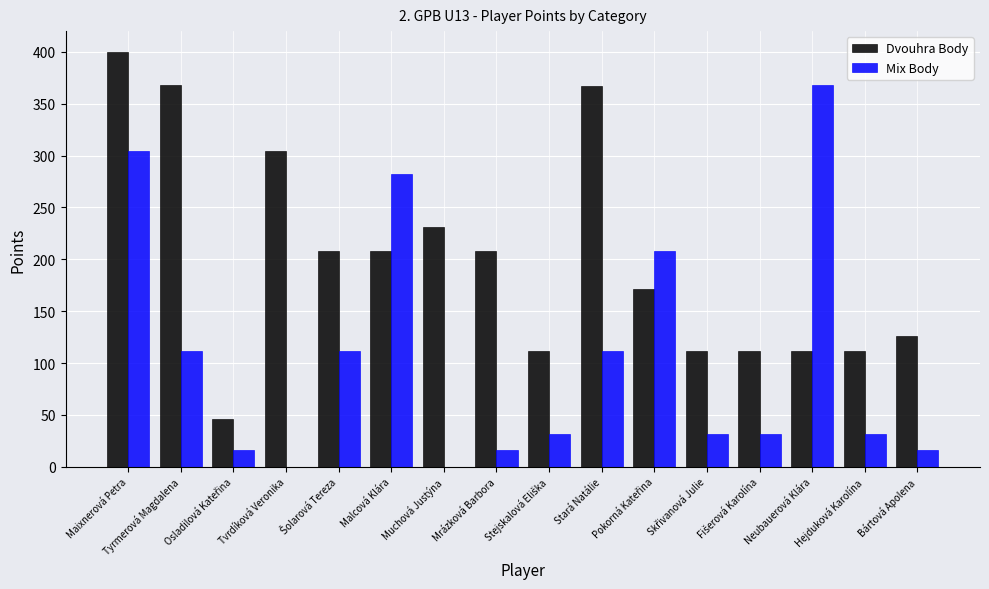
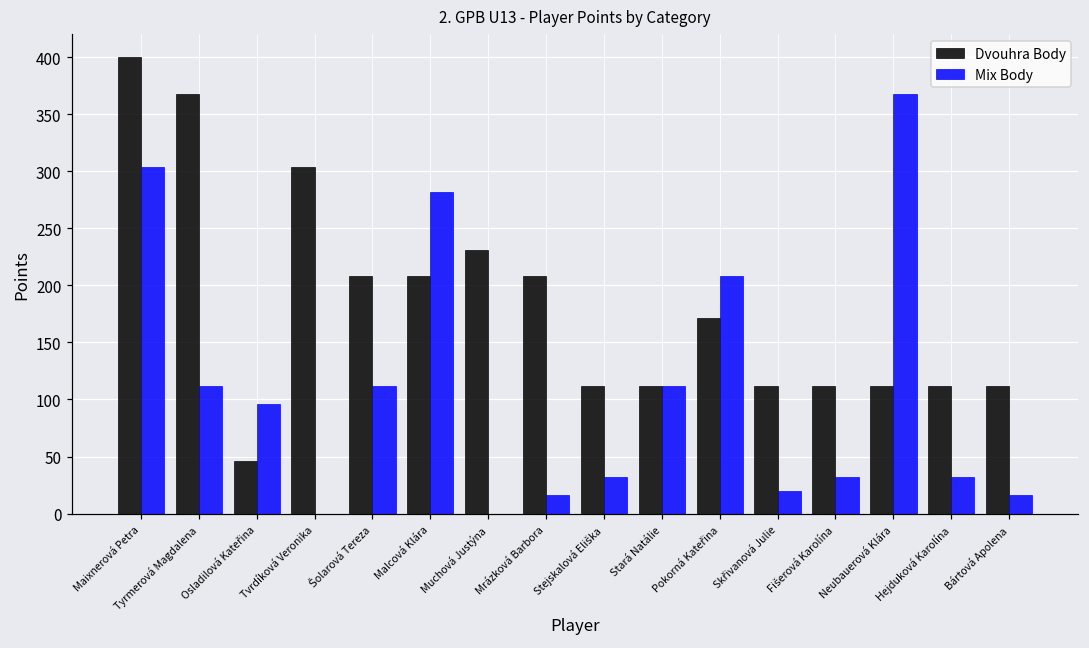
  {
    "Dvouhra Body": {
      "Maixnerová Petra": 400,
      "Tyrmerová Magdalena": 368,
      "Osladilová Kateřina": 46,
      "Tvrdíková Veronika": 304,
      "Šolarová Tereza": 208,
      "Malcová Klára": 208,
      "Muchová Justýna": 231,
      "Mrázková Barbora": 208,
      "Stejskalová Eliška": 112,
-     "Stará Natálie": 367,
+     "Stará Natálie": 112,
      "Pokorná Kateřina": 171,
      "Skřivanová Julie": 112,
      "Fišerová Karolína": 112,
      "Neubauerová Klára": 112,
      "Hejduková Karolína": 112,
-     "Bártová Apolena": 126
+     "Bártová Apolena": 112
    },
    "Mix Body": {
      "Maixnerová Petra": 304,
      "Tyrmerová Magdalena": 112,
-     "Osladilová Kateřina": 16,
+     "Osladilová Kateřina": 96,
      "Tvrdíková Veronika": 0,
      "Šolarová Tereza": 112,
      "Malcová Klára": 282,
      "Muchová Justýna": 0,
      "Mrázková Barbora": 16,
      "Stejskalová Eliška": 32,
      "Stará Natálie": 112,
      "Pokorná Kateřina": 208,
-     "Skřivanová Julie": 32,
+     "Skřivanová Julie": 20,
      "Fišerová Karolína": 32,
      "Neubauerová Klára": 368,
      "Hejduková Karolína": 32,
      "Bártová Apolena": 16
    }
  }
